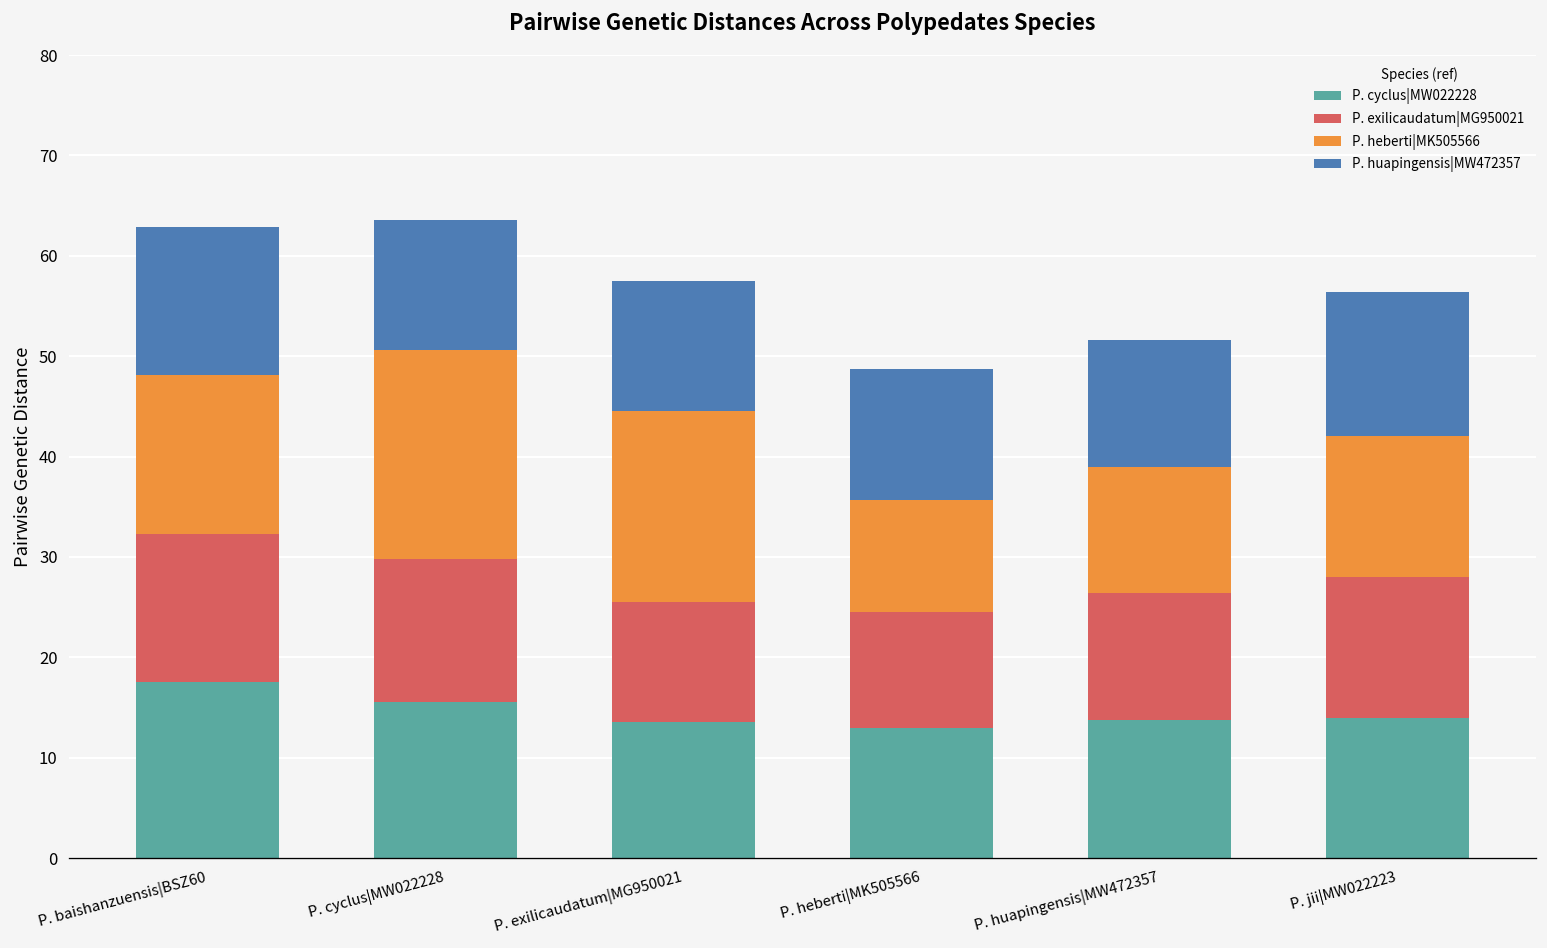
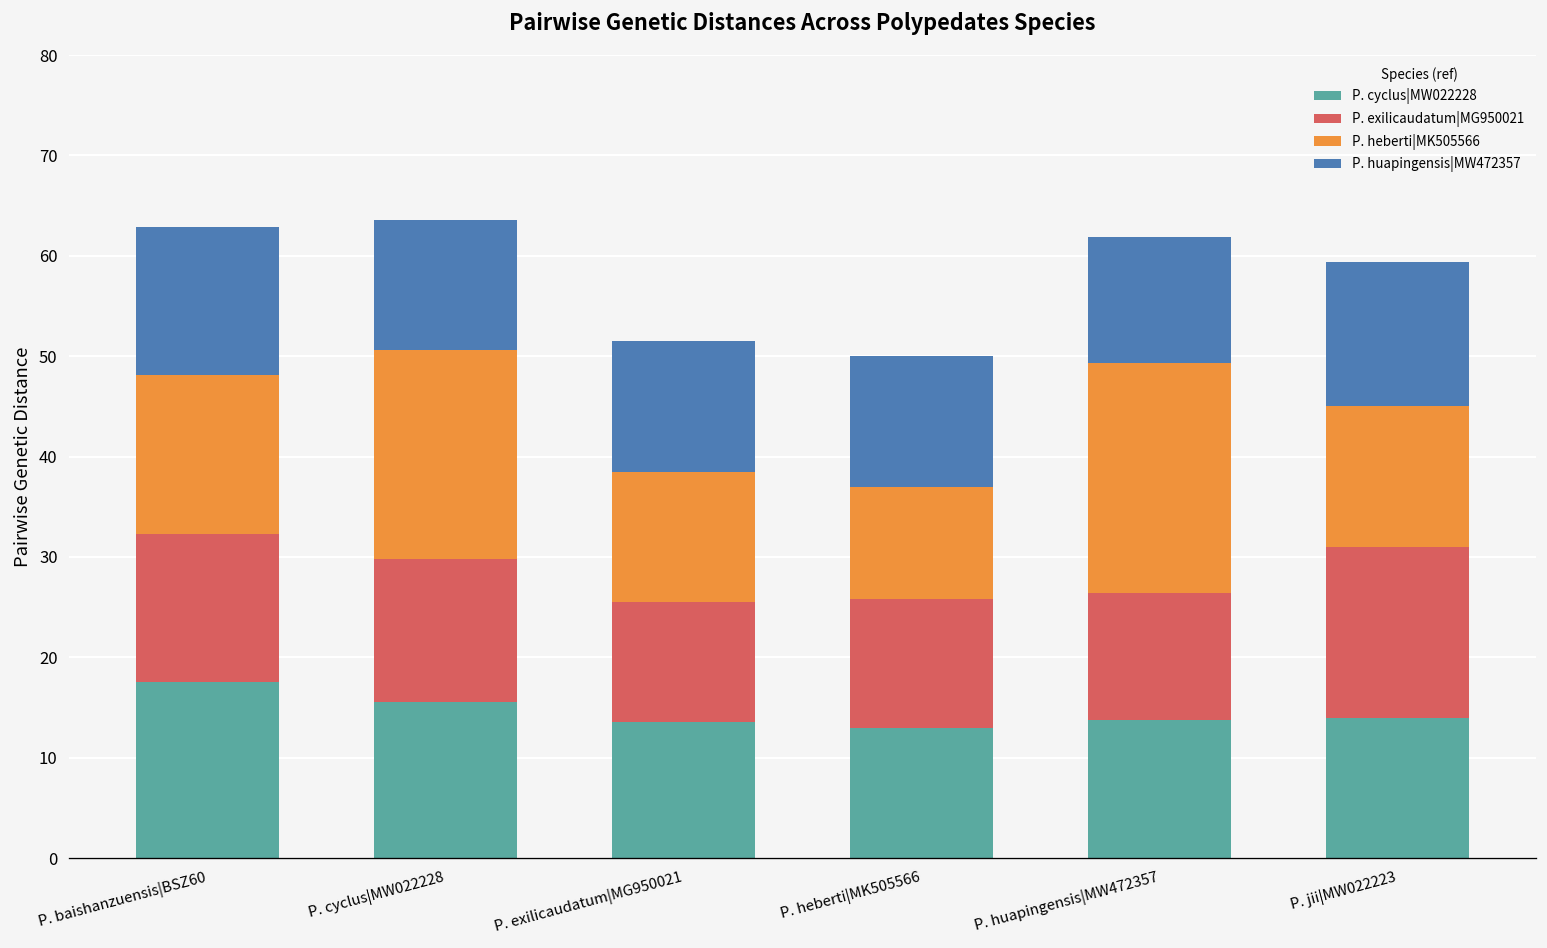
  {
    "P. exilicaudatum|MG950021": {
      "P. baishanzuensis|BSZ60": 15,
      "P. cyclus|MW022228": 14,
      "P. exilicaudatum|MG950021": 12,
-     "P. heberti|MK505566": 12,
+     "P. heberti|MK505566": 13,
      "P. huapingensis|MW472357": 13,
-     "P. jii|MW022223": 14
+     "P. jii|MW022223": 17
    },
    "P. heberti|MK505566": {
      "P. baishanzuensis|BSZ60": 16,
      "P. cyclus|MW022228": 21,
-     "P. exilicaudatum|MG950021": 19,
+     "P. exilicaudatum|MG950021": 13,
      "P. heberti|MK505566": 11,
-     "P. huapingensis|MW472357": 13,
+     "P. huapingensis|MW472357": 23,
      "P. jii|MW022223": 14
    }
  }
